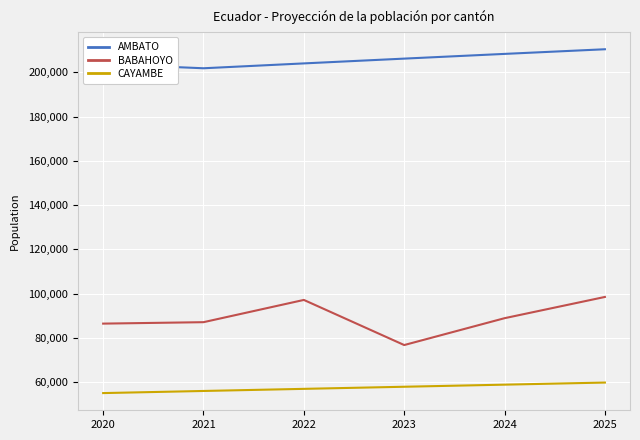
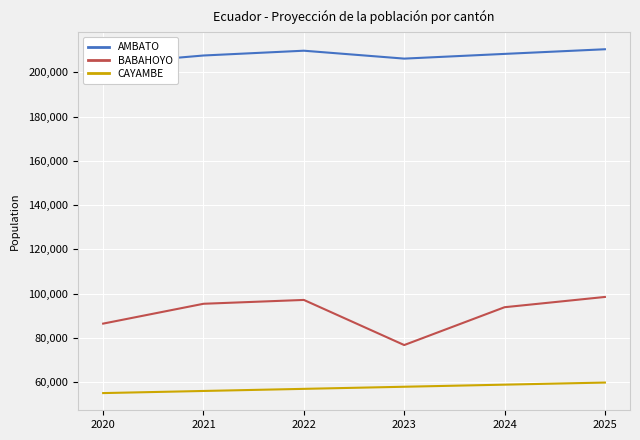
  {
    "AMBATO": {
-     "2021": "202,000",
-     "2022": "204,000",
+     "2021": "208,000",
+     "2022": "210,000",
      "2023": "206,000",
      "2024": "208,000",
      "2025": "210,000"
    },
    "BABAHOYO": {
      "2020": "86,000",
-     "2021": "87,000",
+     "2021": "95,000",
      "2022": "97,000",
      "2023": "77,000",
-     "2024": "89,000",
+     "2024": "94,000",
      "2025": "98,000"
    },
    "CAYAMBE": {
      "2020": "55,000",
      "2021": "56,000",
      "2022": "57,000",
      "2023": "58,000",
      "2024": "59,000",
      "2025": "60,000"
    }
  }
